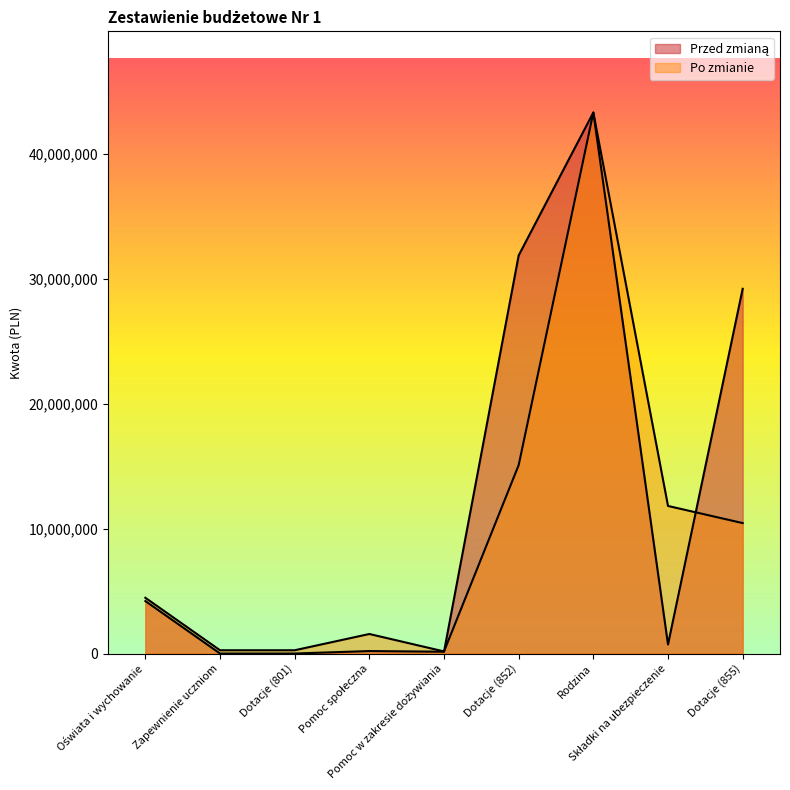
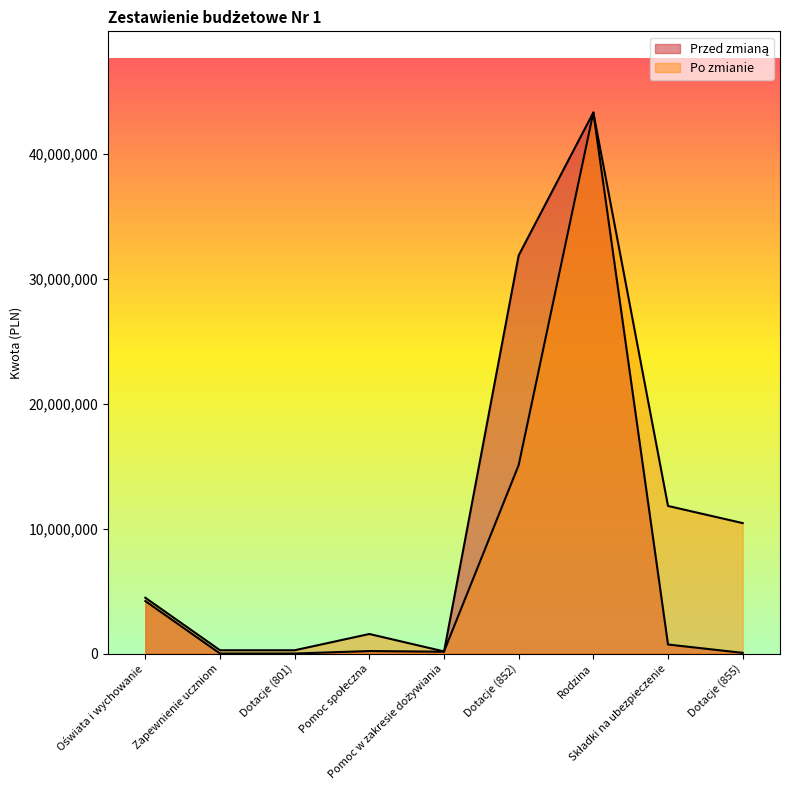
  {
    "Przed zmianą": {
      "Oświata i wychowanie": "4,200,000",
      "Zapewnienie uczniom": "0",
      "Dotacje (801)": "0",
      "Pomoc społeczna": "200,000",
      "Dotacje (852)": "31,900,000",
      "Składki na ubezpieczenie": "700,000",
-     "Dotacje (855)": "29,200,000"
+     "Dotacje (855)": "100,000"
    },
    "Po zmianie": {
      "Oświata i wychowanie": "4,500,000",
      "Zapewnienie uczniom": "300,000",
      "Dotacje (801)": "300,000",
      "Pomoc społeczna": "1,600,000",
      "Dotacje (852)": "15,100,000",
      "Składki na ubezpieczenie": "11,800,000",
      "Dotacje (855)": "10,400,000"
    }
  }
